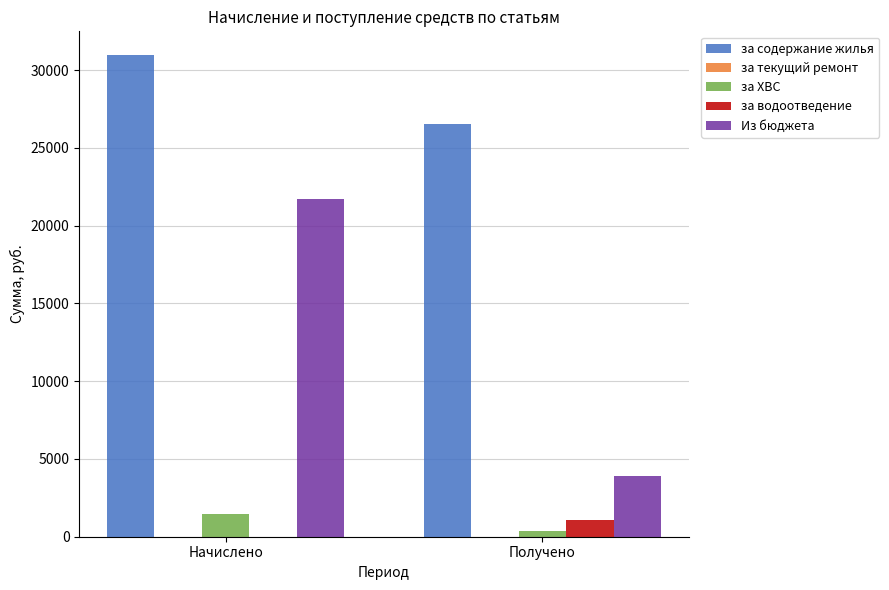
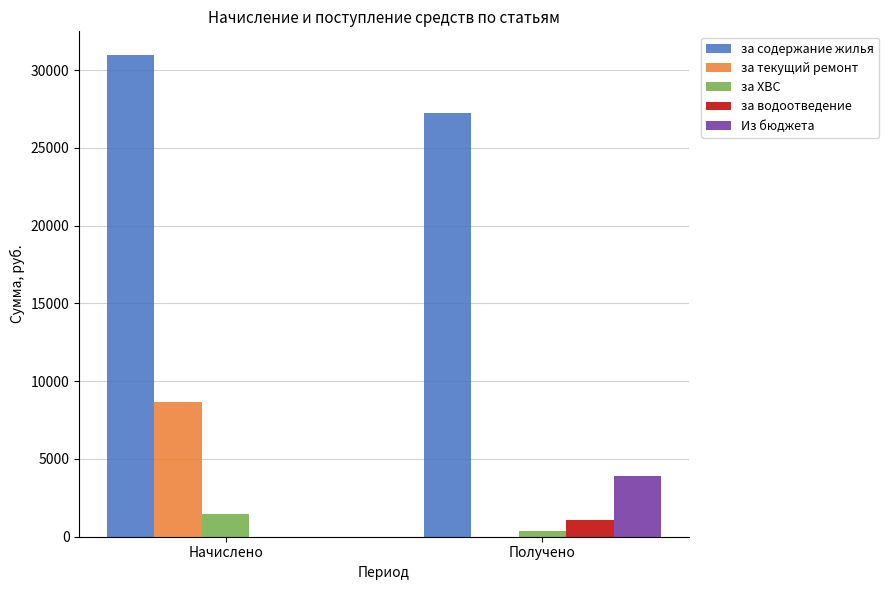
  {
    "за содержание жилья": {
      "Начислено": 30900,
-     "Получено": 26600
+     "Получено": 27200
    },
    "за текущий ремонт": {
-     "Начислено": 0,
+     "Начислено": 8700,
      "Получено": 0
    },
    "за ХВС": {
      "Начислено": 1400,
      "Получено": 300
    },
    "за водоотведение": {
      "Начислено": 0,
      "Получено": 1100
    },
    "Из бюджета": {
-     "Начислено": 21700,
+     "Начислено": 0,
      "Получено": 3900
    }
  }
